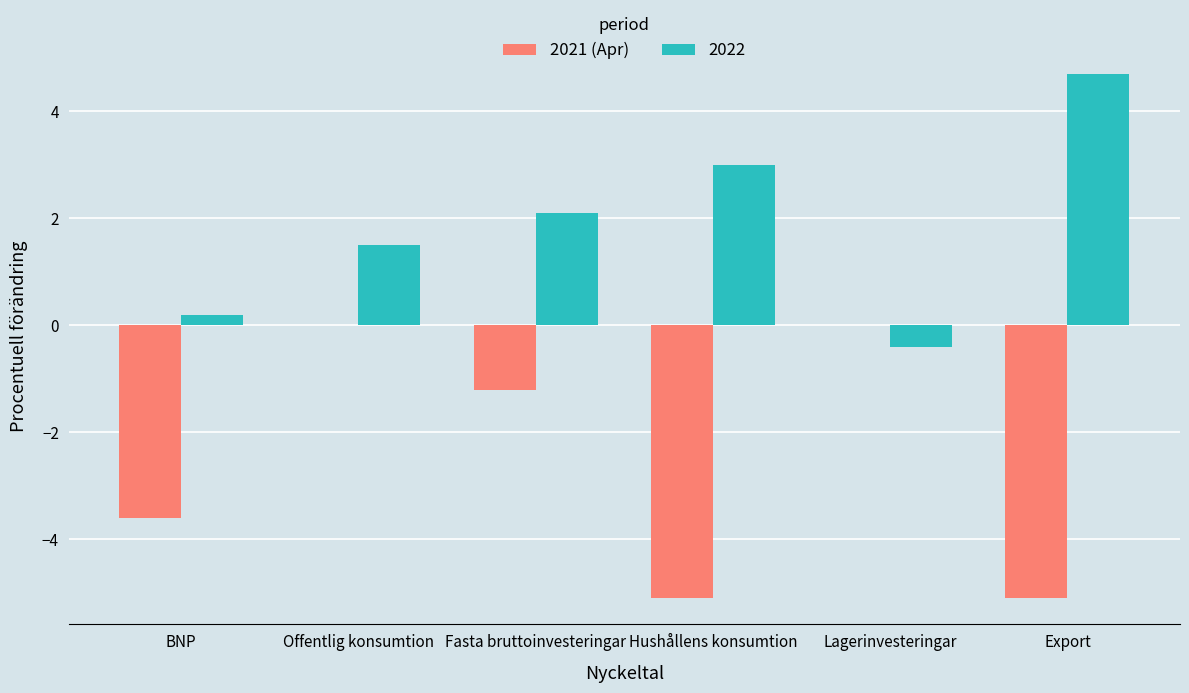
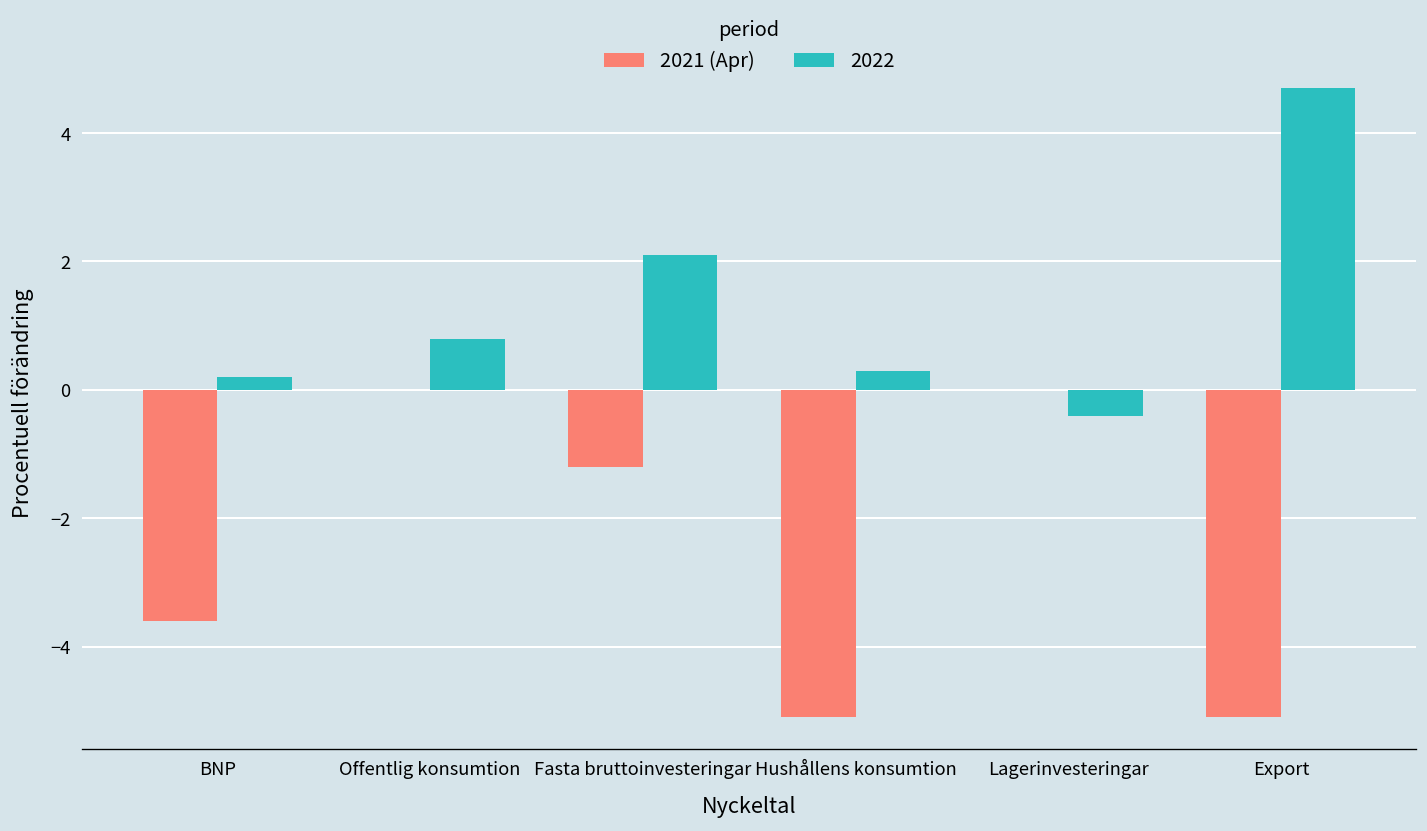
  {
    "2021 (Apr)": {
      "BNP": -3.6,
      "Offentlig konsumtion": 0.0,
      "Fasta bruttoinvesteringar": -1.2,
      "Hushållens konsumtion": -5.1,
      "Lagerinvesteringar": 0.0,
      "Export": -5.1
    },
    "2022": {
      "BNP": 0.2,
-     "Offentlig konsumtion": 1.5,
+     "Offentlig konsumtion": 0.8,
      "Fasta bruttoinvesteringar": 2.1,
-     "Hushållens konsumtion": 3.0,
+     "Hushållens konsumtion": 0.3,
      "Lagerinvesteringar": -0.4,
      "Export": 4.7
    }
  }
